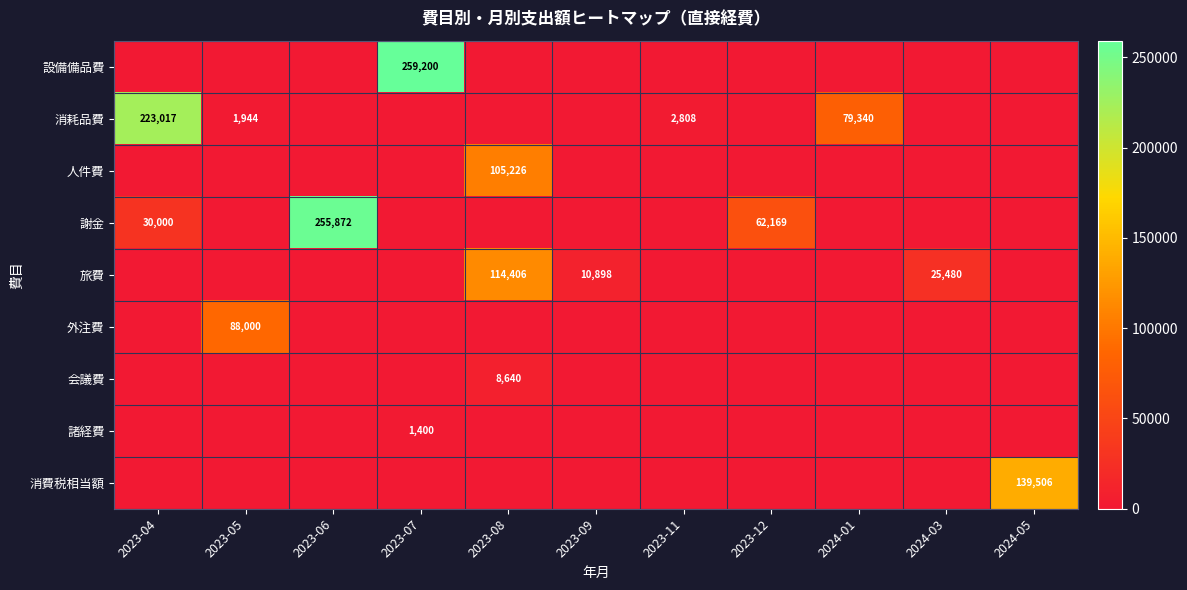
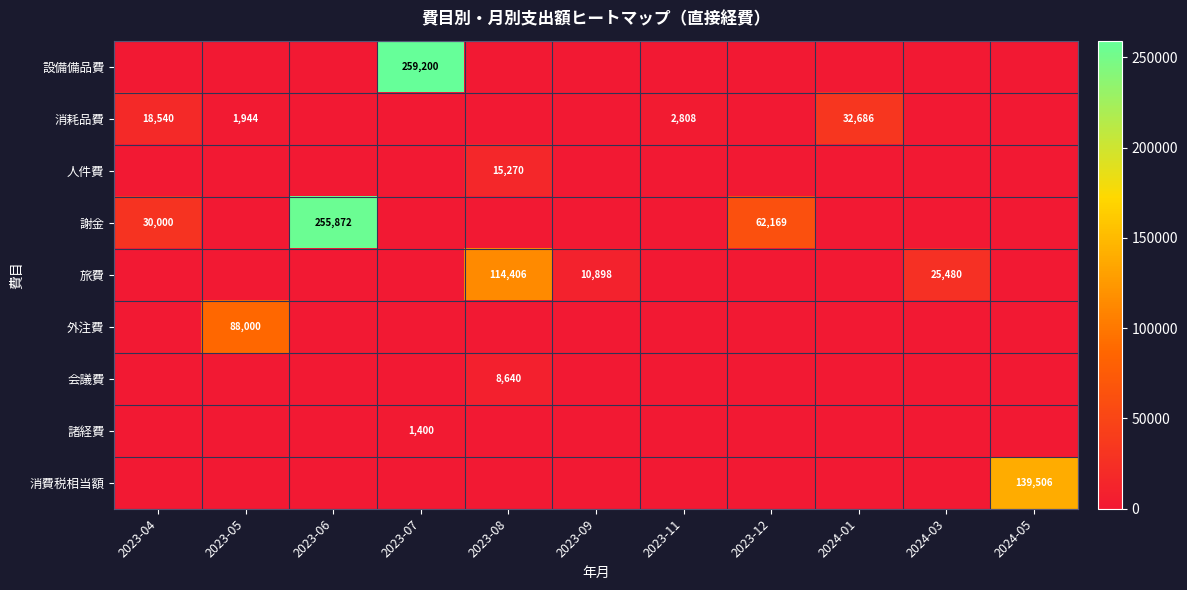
  {
    "設備備品費": {
      "2023-07": "259,200"
    },
    "消耗品費": {
-     "2023-04": "223,017",
+     "2023-04": "18,540",
      "2023-05": "1,944",
      "2023-11": "2,808",
-     "2024-01": "79,340"
+     "2024-01": "32,686"
    },
    "人件費": {
-     "2023-08": "105,226"
+     "2023-08": "15,270"
    },
    "謝金": {
      "2023-04": "30,000",
      "2023-06": "255,872",
      "2023-12": "62,169"
    },
    "旅費": {
      "2023-08": "114,406",
      "2023-09": "10,898",
      "2024-03": "25,480"
    },
    "外注費": {
      "2023-05": "88,000"
    },
    "会議費": {
      "2023-08": "8,640"
    },
    "諸経費": {
      "2023-07": "1,400"
    },
    "消費税相当額": {
      "2024-05": "139,506"
    }
  }
